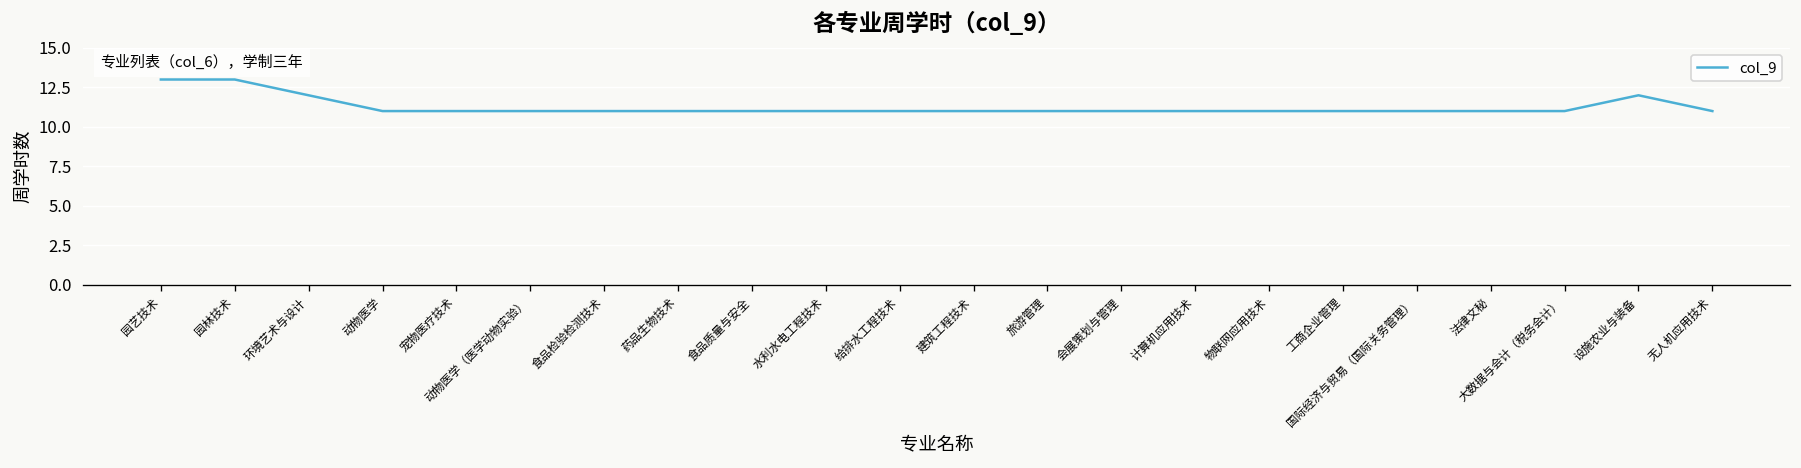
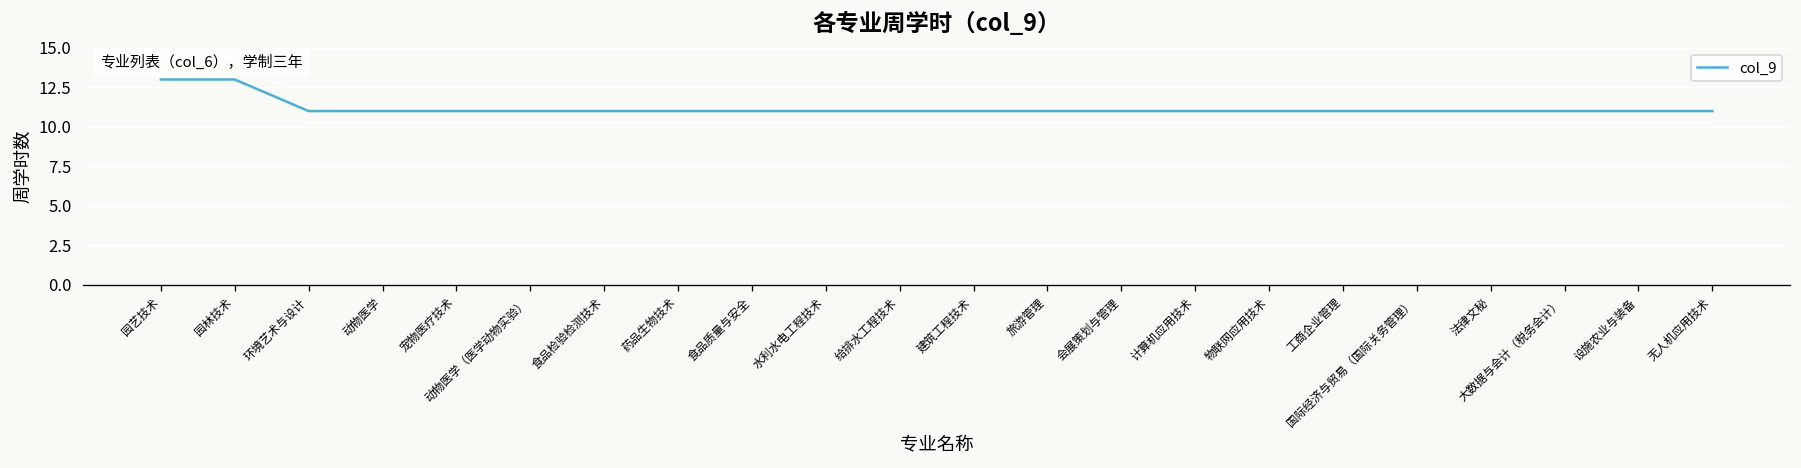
  {
-   "环境艺术与设计": 12,
+   "环境艺术与设计": 11,
    "动物医学": 11,
    "宠物医疗技术": 11,
    "动物医学（医学动物实验）": 11,
    "食品检验检测技术": 11,
    "药品生物技术": 11,
    "食品质量与安全": 11,
    "水利水电工程技术": 11,
    "给排水工程技术": 11,
    "建筑工程技术": 11,
    "旅游管理": 11,
    "会展策划与管理": 11,
    "计算机应用技术": 11,
    "物联网应用技术": 11,
    "工商企业管理": 11,
    "国际经济与贸易（国际关务管理）": 11,
    "法律文秘": 11,
    "大数据与会计（税务会计）": 11,
-   "设施农业与装备": 12,
+   "设施农业与装备": 11,
    "无人机应用技术": 11
  }
